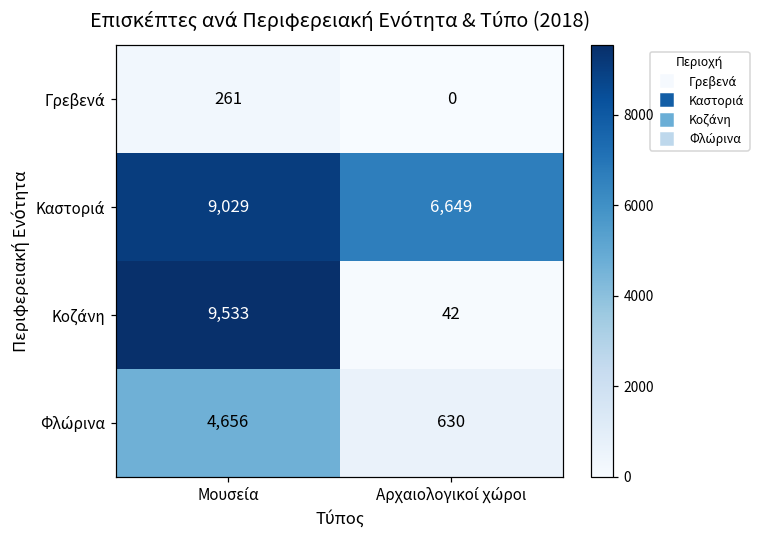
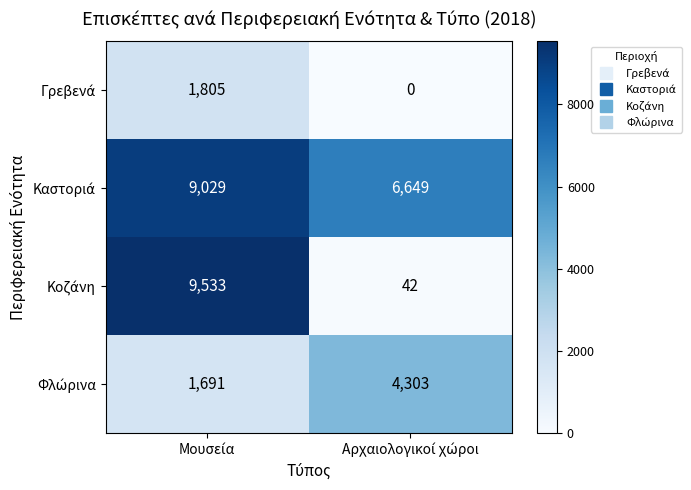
  {
    "Γρεβενά": {
-     "Μουσεία": "261",
+     "Μουσεία": "1,805",
      "Αρχαιολογικοί χώροι": "0"
    },
    "Καστοριά": {
      "Μουσεία": "9,029",
      "Αρχαιολογικοί χώροι": "6,649"
    },
    "Κοζάνη": {
      "Μουσεία": "9,533",
      "Αρχαιολογικοί χώροι": "42"
    },
    "Φλώρινα": {
-     "Μουσεία": "4,656",
-     "Αρχαιολογικοί χώροι": "630"
+     "Μουσεία": "1,691",
+     "Αρχαιολογικοί χώροι": "4,303"
    }
  }
